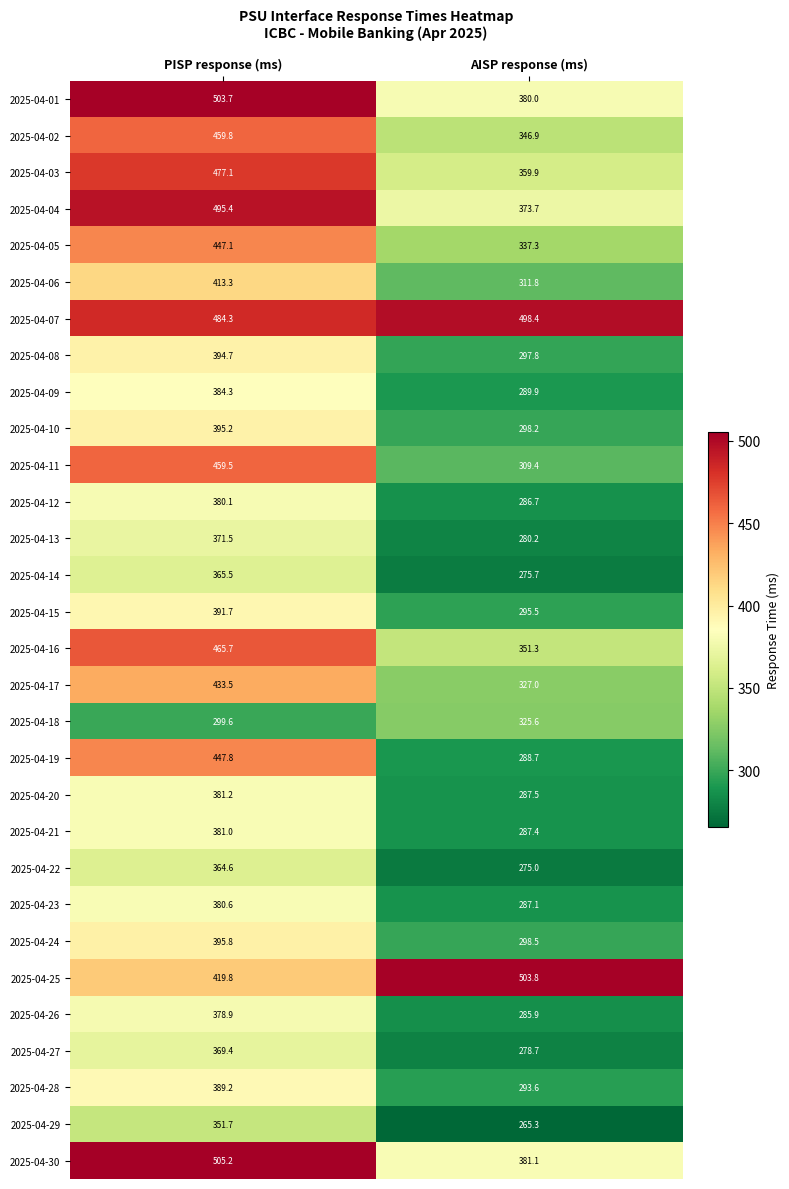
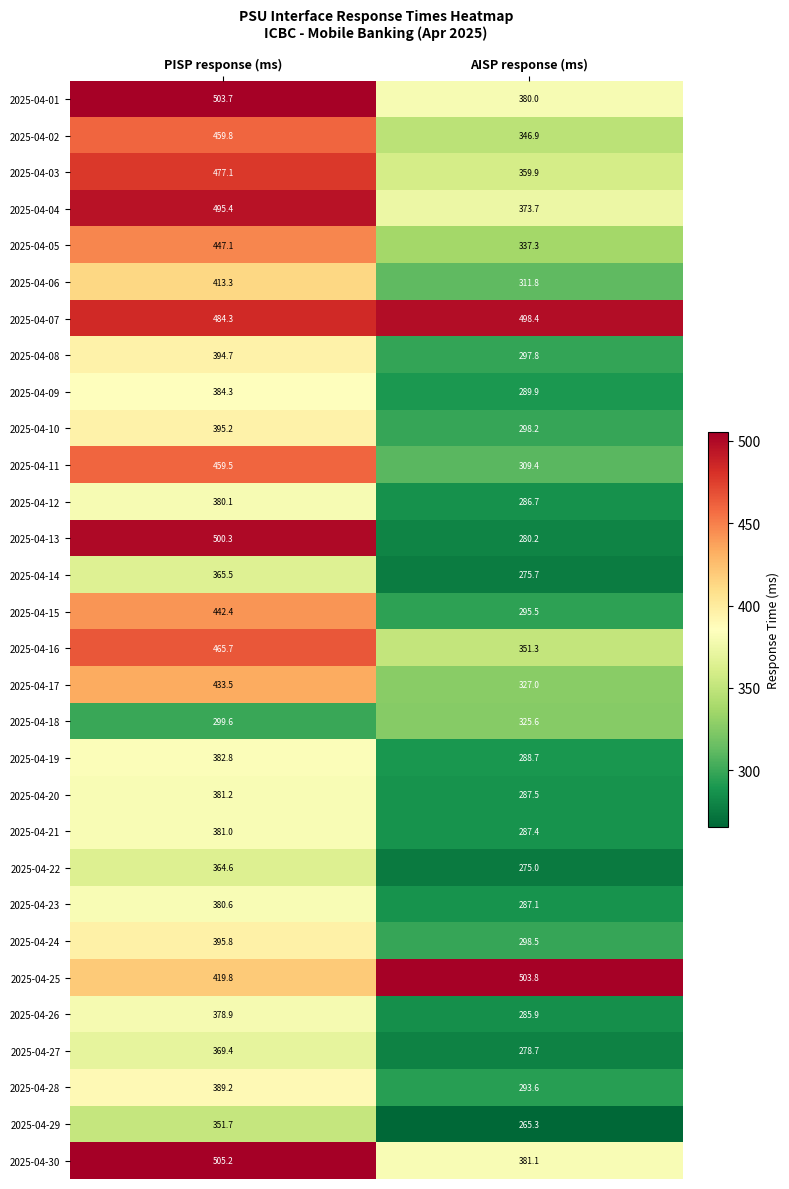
  {
    "2025-04-01": {
      "PISP response (ms)": 503.7,
      "AISP response (ms)": 380.0
    },
    "2025-04-02": {
      "PISP response (ms)": 459.8,
      "AISP response (ms)": 346.9
    },
    "2025-04-03": {
      "PISP response (ms)": 477.1,
      "AISP response (ms)": 359.9
    },
    "2025-04-04": {
      "PISP response (ms)": 495.4,
      "AISP response (ms)": 373.7
    },
    "2025-04-05": {
      "PISP response (ms)": 447.1,
      "AISP response (ms)": 337.3
    },
    "2025-04-06": {
      "PISP response (ms)": 413.3,
      "AISP response (ms)": 311.8
    },
    "2025-04-07": {
      "PISP response (ms)": 484.3,
      "AISP response (ms)": 498.4
    },
    "2025-04-08": {
      "PISP response (ms)": 394.7,
      "AISP response (ms)": 297.8
    },
    "2025-04-09": {
      "PISP response (ms)": 384.3,
      "AISP response (ms)": 289.9
    },
    "2025-04-10": {
      "PISP response (ms)": 395.2,
      "AISP response (ms)": 298.2
    },
    "2025-04-11": {
      "PISP response (ms)": 459.5,
      "AISP response (ms)": 309.4
    },
    "2025-04-12": {
      "PISP response (ms)": 380.1,
      "AISP response (ms)": 286.7
    },
    "2025-04-13": {
-     "PISP response (ms)": 371.5,
+     "PISP response (ms)": 500.3,
      "AISP response (ms)": 280.2
    },
    "2025-04-14": {
      "PISP response (ms)": 365.5,
      "AISP response (ms)": 275.7
    },
    "2025-04-15": {
-     "PISP response (ms)": 391.7,
+     "PISP response (ms)": 442.4,
      "AISP response (ms)": 295.5
    },
    "2025-04-16": {
      "PISP response (ms)": 465.7,
      "AISP response (ms)": 351.3
    },
    "2025-04-17": {
      "PISP response (ms)": 433.5,
      "AISP response (ms)": 327.0
    },
    "2025-04-18": {
      "PISP response (ms)": 299.6,
      "AISP response (ms)": 325.6
    },
    "2025-04-19": {
-     "PISP response (ms)": 447.8,
+     "PISP response (ms)": 382.8,
      "AISP response (ms)": 288.7
    },
    "2025-04-20": {
      "PISP response (ms)": 381.2,
      "AISP response (ms)": 287.5
    },
    "2025-04-21": {
      "PISP response (ms)": 381.0,
      "AISP response (ms)": 287.4
    },
    "2025-04-22": {
      "PISP response (ms)": 364.6,
      "AISP response (ms)": 275.0
    },
    "2025-04-23": {
      "PISP response (ms)": 380.6,
      "AISP response (ms)": 287.1
    },
    "2025-04-24": {
      "PISP response (ms)": 395.8,
      "AISP response (ms)": 298.5
    },
    "2025-04-25": {
      "PISP response (ms)": 419.8,
      "AISP response (ms)": 503.8
    },
    "2025-04-26": {
      "PISP response (ms)": 378.9,
      "AISP response (ms)": 285.9
    },
    "2025-04-27": {
      "PISP response (ms)": 369.4,
      "AISP response (ms)": 278.7
    },
    "2025-04-28": {
      "PISP response (ms)": 389.2,
      "AISP response (ms)": 293.6
    },
    "2025-04-29": {
      "PISP response (ms)": 351.7,
      "AISP response (ms)": 265.3
    },
    "2025-04-30": {
      "PISP response (ms)": 505.2,
      "AISP response (ms)": 381.1
    }
  }
